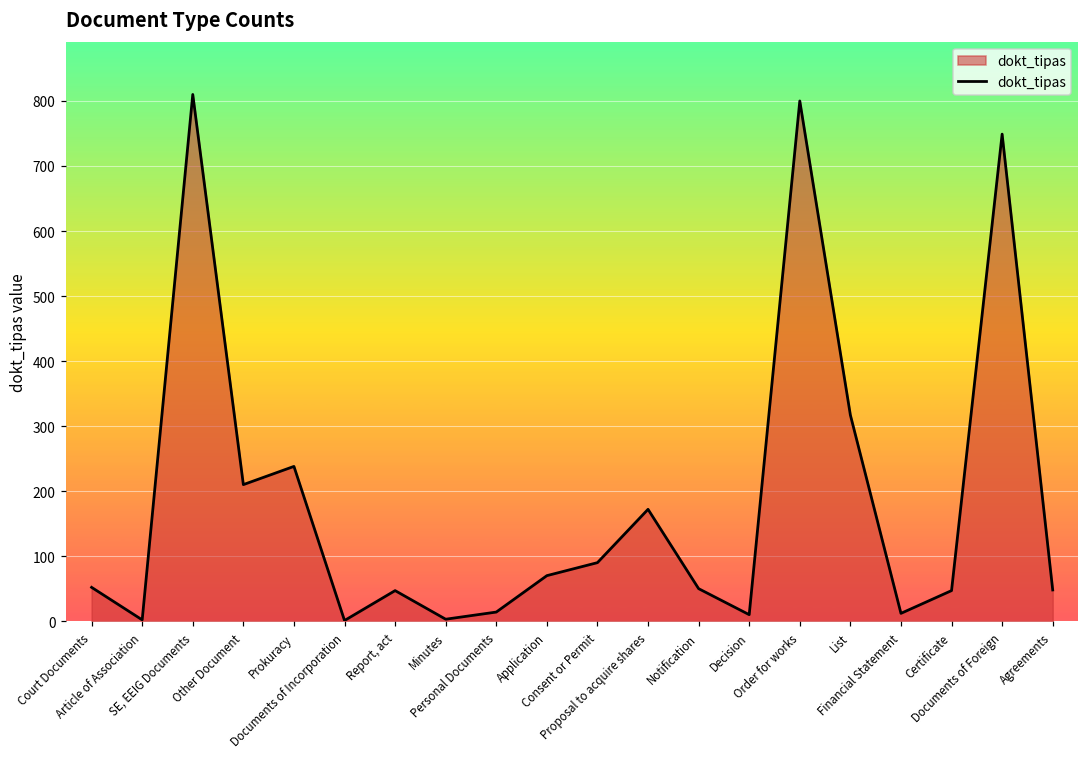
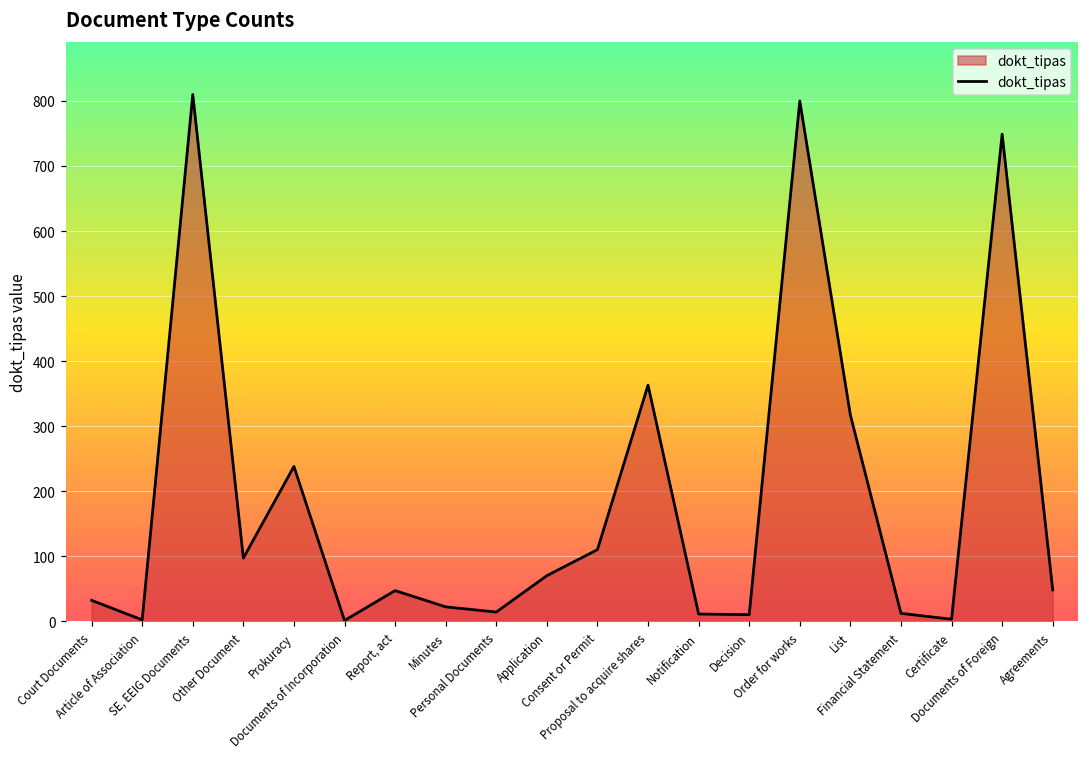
  {
-   "Court Documents": 50,
+   "Court Documents": 30,
    "Article of Association": 0,
    "SE, EEIG Documents": 810,
-   "Other Document": 210,
+   "Other Document": 100,
    "Prokuracy": 240,
    "Documents of Incorporation": 0,
    "Report, act": 50,
-   "Minutes": 0,
+   "Minutes": 20,
    "Personal Documents": 10,
    "Application": 70,
-   "Consent or Permit": 90,
-   "Proposal to acquire shares": 170,
-   "Notification": 50,
+   "Consent or Permit": 110,
+   "Proposal to acquire shares": 360,
+   "Notification": 10,
    "Decision": 10,
    "Order for works": 800,
    "List": 320,
    "Financial Statement": 10,
-   "Certificate": 50,
+   "Certificate": 0,
    "Documents of Foreign": 750,
    "Agreements": 50
  }
